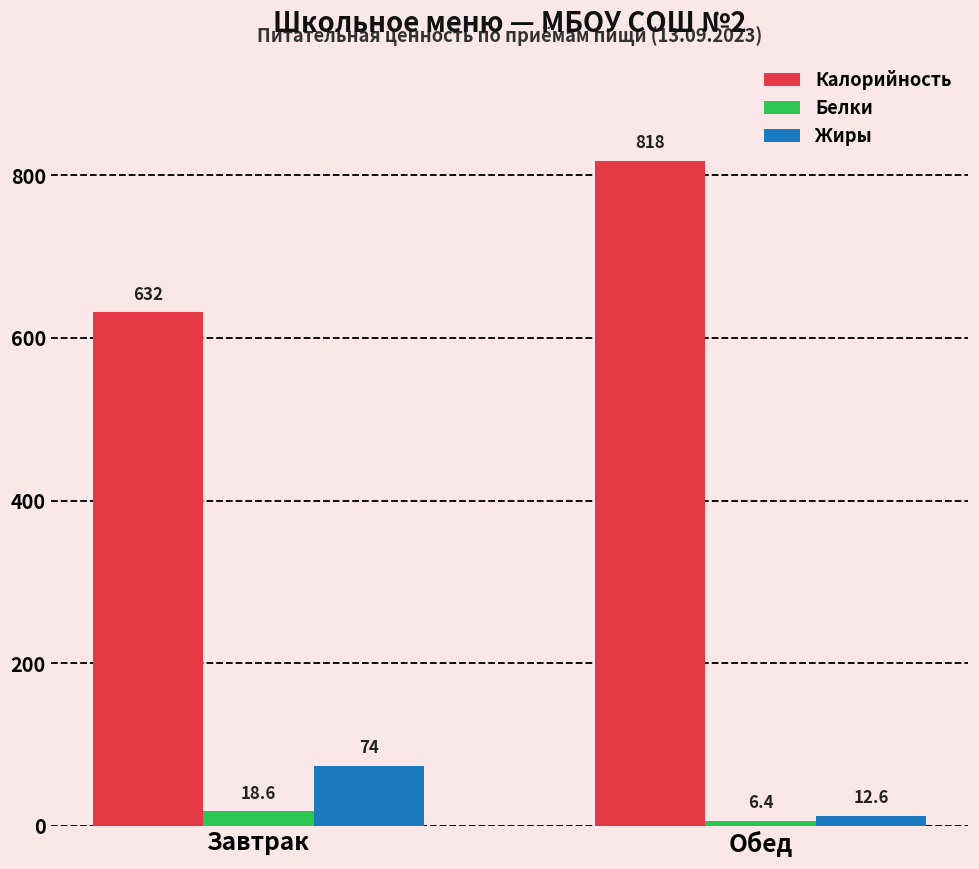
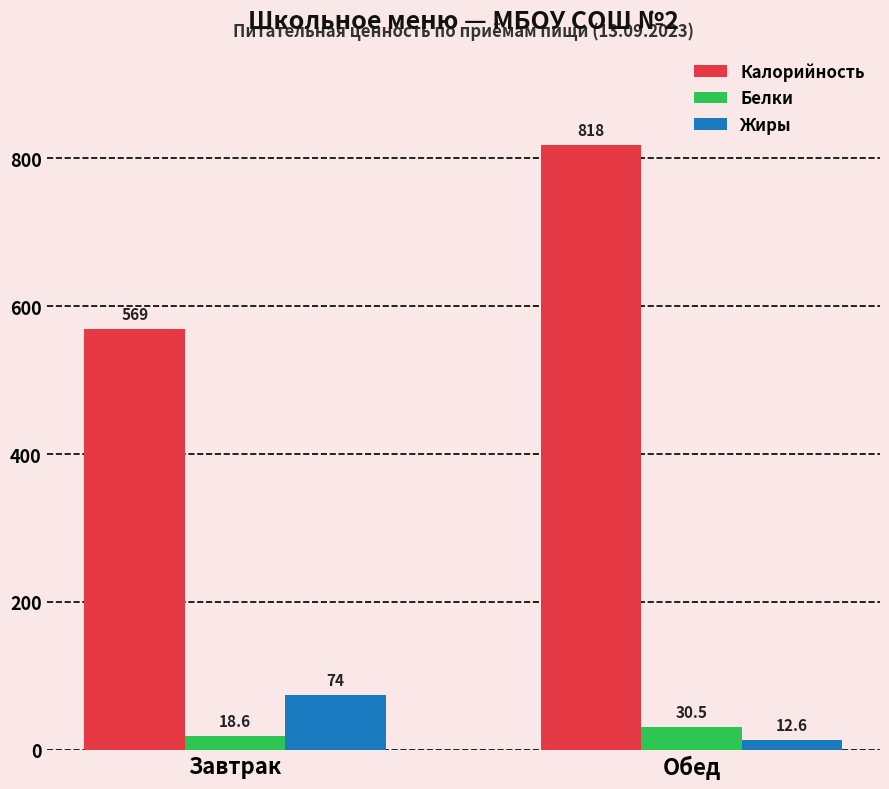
  {
    "Калорийность": {
-     "Завтрак": 632,
+     "Завтрак": 569,
      "Обед": 818
    },
    "Белки": {
      "Завтрак": 18.6,
-     "Обед": 6.4
+     "Обед": 30.5
    },
    "Жиры": {
      "Завтрак": 74,
      "Обед": 12.6
    }
  }
